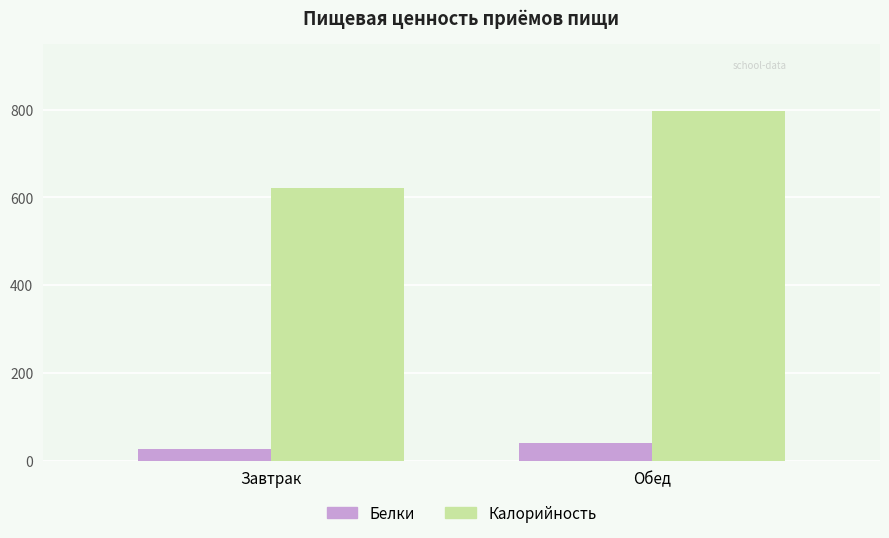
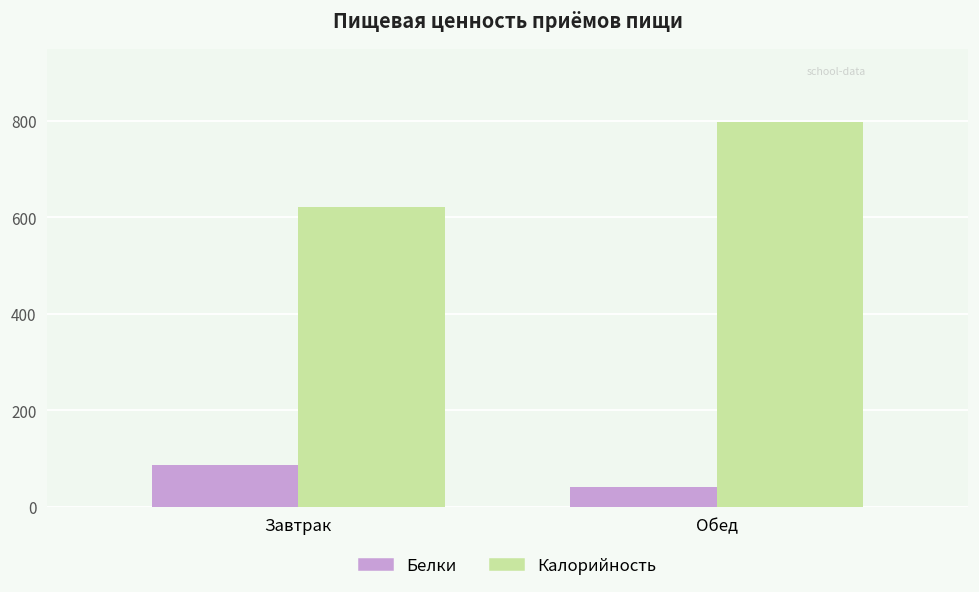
  {
    "Белки": {
-     "Завтрак": 30,
+     "Завтрак": 90,
      "Обед": 40
    },
    "Калорийность": {
      "Завтрак": 620,
      "Обед": 800
    }
  }
